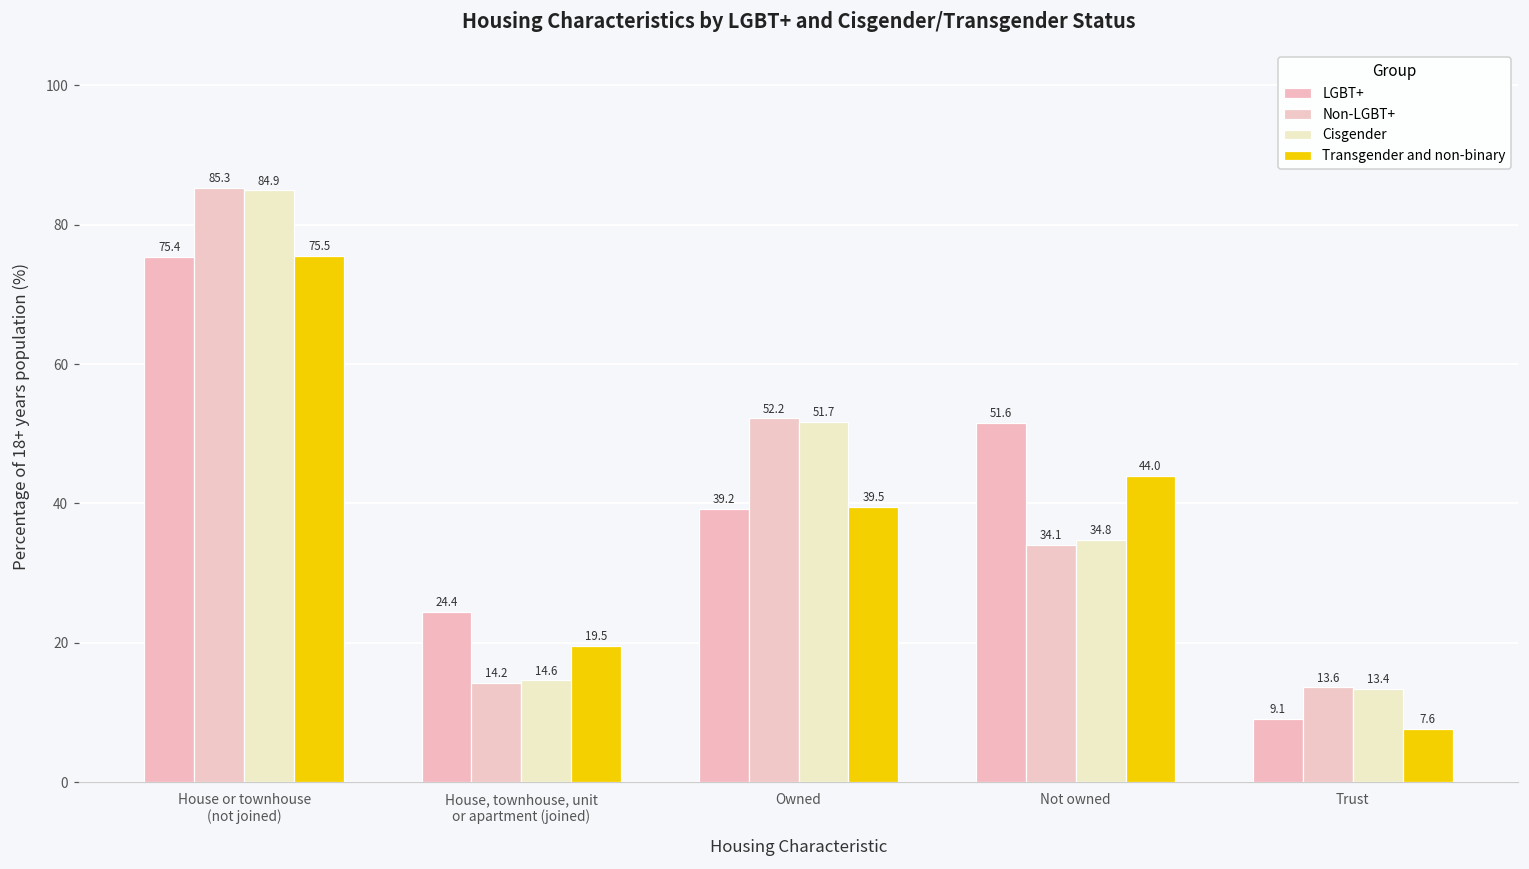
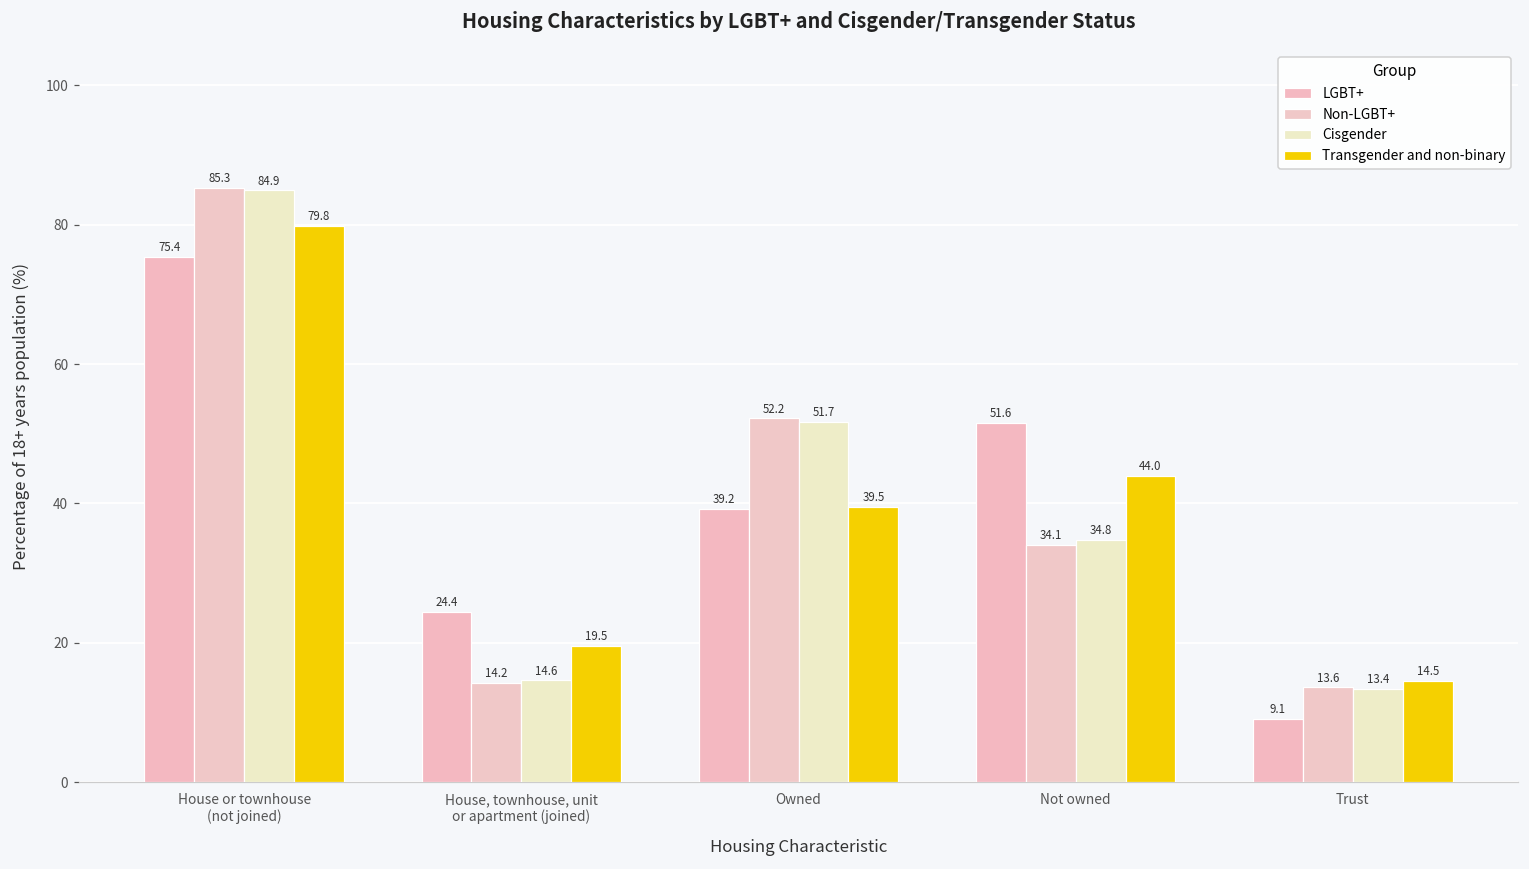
  {
    "Transgender and non-binary": {
-     "House or townhouse (not joined)": 75.5,
+     "House or townhouse (not joined)": 79.8,
      "House, townhouse, unit or apartment (joined)": 19.5,
      "Owned": 39.5,
      "Not owned": 44.0,
-     "Trust": 7.6
+     "Trust": 14.5
    }
  }
